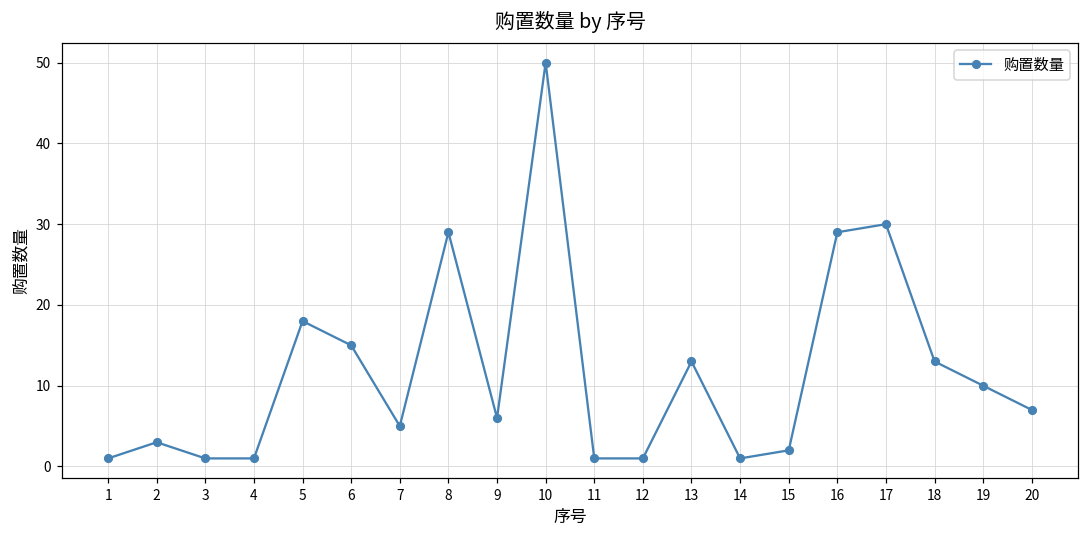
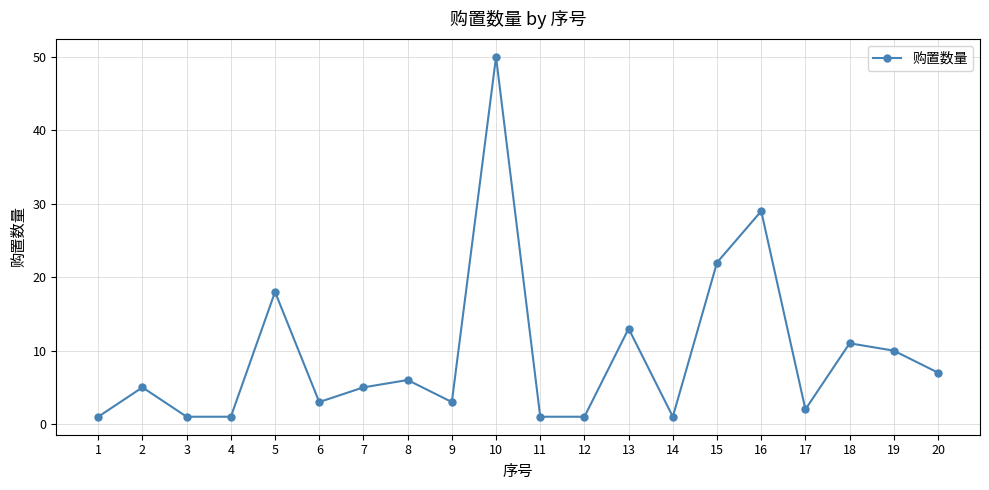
  {
    "1": 1,
-   "2": 3,
+   "2": 5,
    "3": 1,
    "4": 1,
    "5": 18,
-   "6": 15,
+   "6": 3,
    "7": 5,
-   "8": 29,
-   "9": 6,
+   "8": 6,
+   "9": 3,
    "10": 50,
    "11": 1,
    "12": 1,
    "13": 13,
    "14": 1,
-   "15": 2,
+   "15": 22,
    "16": 29,
-   "17": 30,
-   "18": 13,
+   "17": 2,
+   "18": 11,
    "19": 10,
    "20": 7
  }
